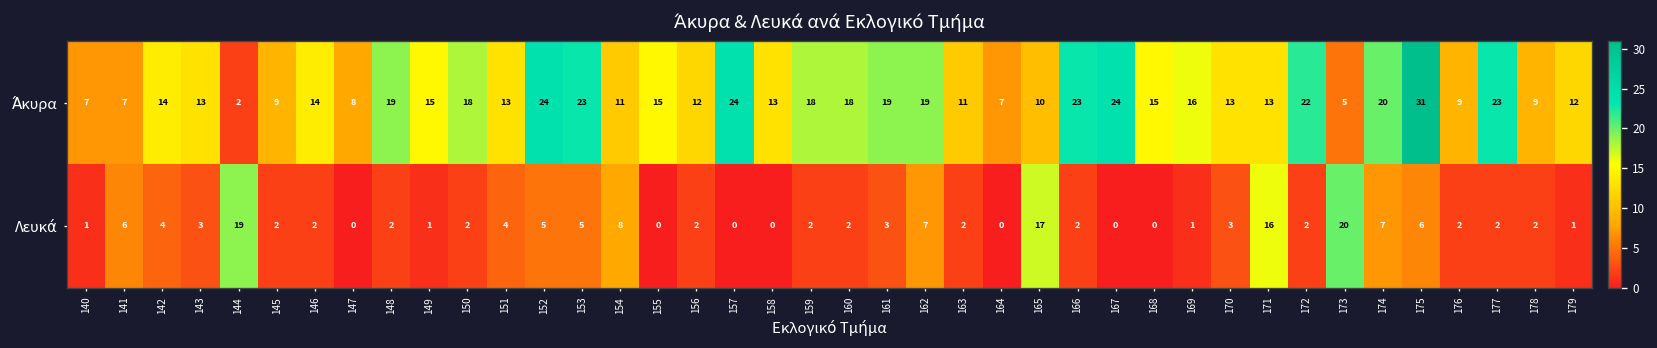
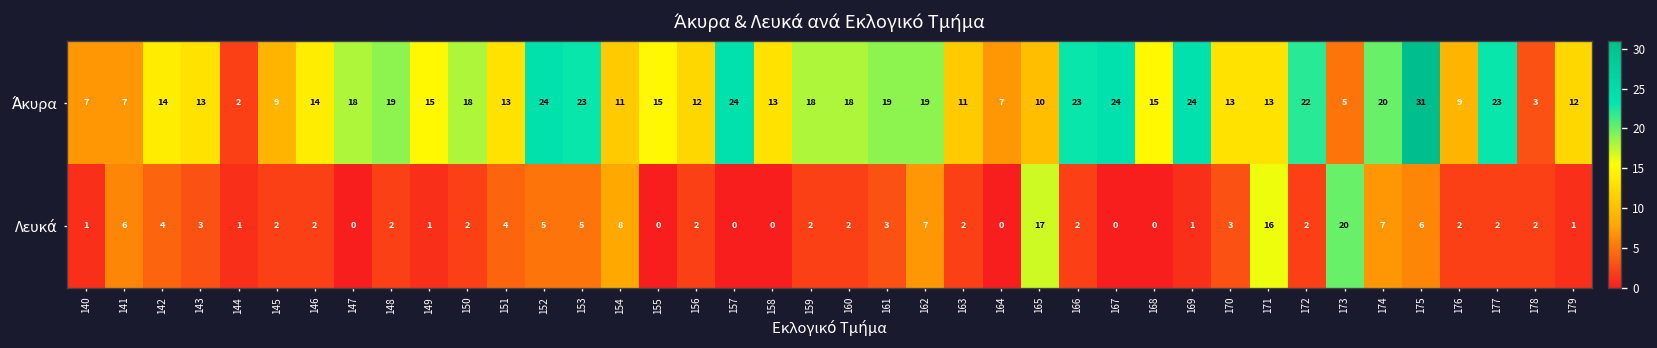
  {
    "Άκυρα": {
      "140": 7,
      "141": 7,
      "142": 14,
      "143": 13,
      "144": 2,
      "145": 9,
      "146": 14,
-     "147": 8,
+     "147": 18,
      "148": 19,
      "149": 15,
      "150": 18,
      "151": 13,
      "152": 24,
      "153": 23,
      "154": 11,
      "155": 15,
      "156": 12,
      "157": 24,
      "158": 13,
      "159": 18,
      "160": 18,
      "161": 19,
      "162": 19,
      "163": 11,
      "164": 7,
      "165": 10,
      "166": 23,
      "167": 24,
      "168": 15,
-     "169": 16,
+     "169": 24,
      "170": 13,
      "171": 13,
      "172": 22,
      "173": 5,
      "174": 20,
      "175": 31,
      "176": 9,
      "177": 23,
-     "178": 9,
+     "178": 3,
      "179": 12
    },
    "Λευκά": {
      "140": 1,
      "141": 6,
      "142": 4,
      "143": 3,
-     "144": 19,
+     "144": 1,
      "145": 2,
      "146": 2,
      "147": 0,
      "148": 2,
      "149": 1,
      "150": 2,
      "151": 4,
      "152": 5,
      "153": 5,
      "154": 8,
      "155": 0,
      "156": 2,
      "157": 0,
      "158": 0,
      "159": 2,
      "160": 2,
      "161": 3,
      "162": 7,
      "163": 2,
      "164": 0,
      "165": 17,
      "166": 2,
      "167": 0,
      "168": 0,
      "169": 1,
      "170": 3,
      "171": 16,
      "172": 2,
      "173": 20,
      "174": 7,
      "175": 6,
      "176": 2,
      "177": 2,
      "178": 2,
      "179": 1
    }
  }
